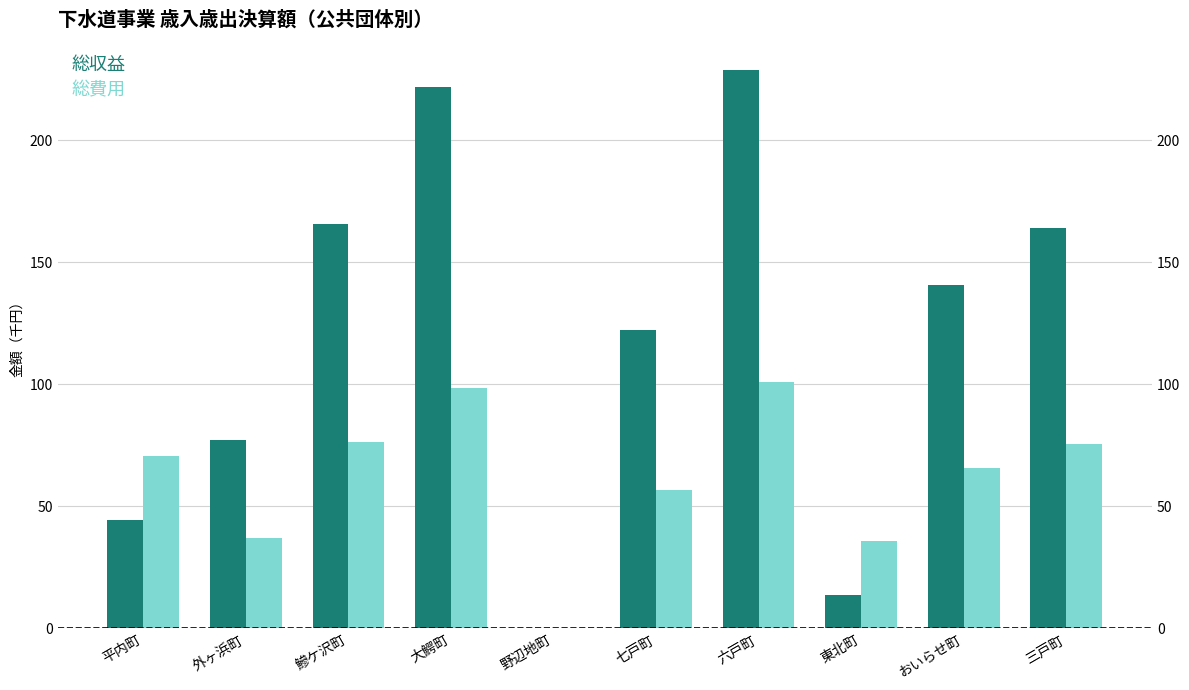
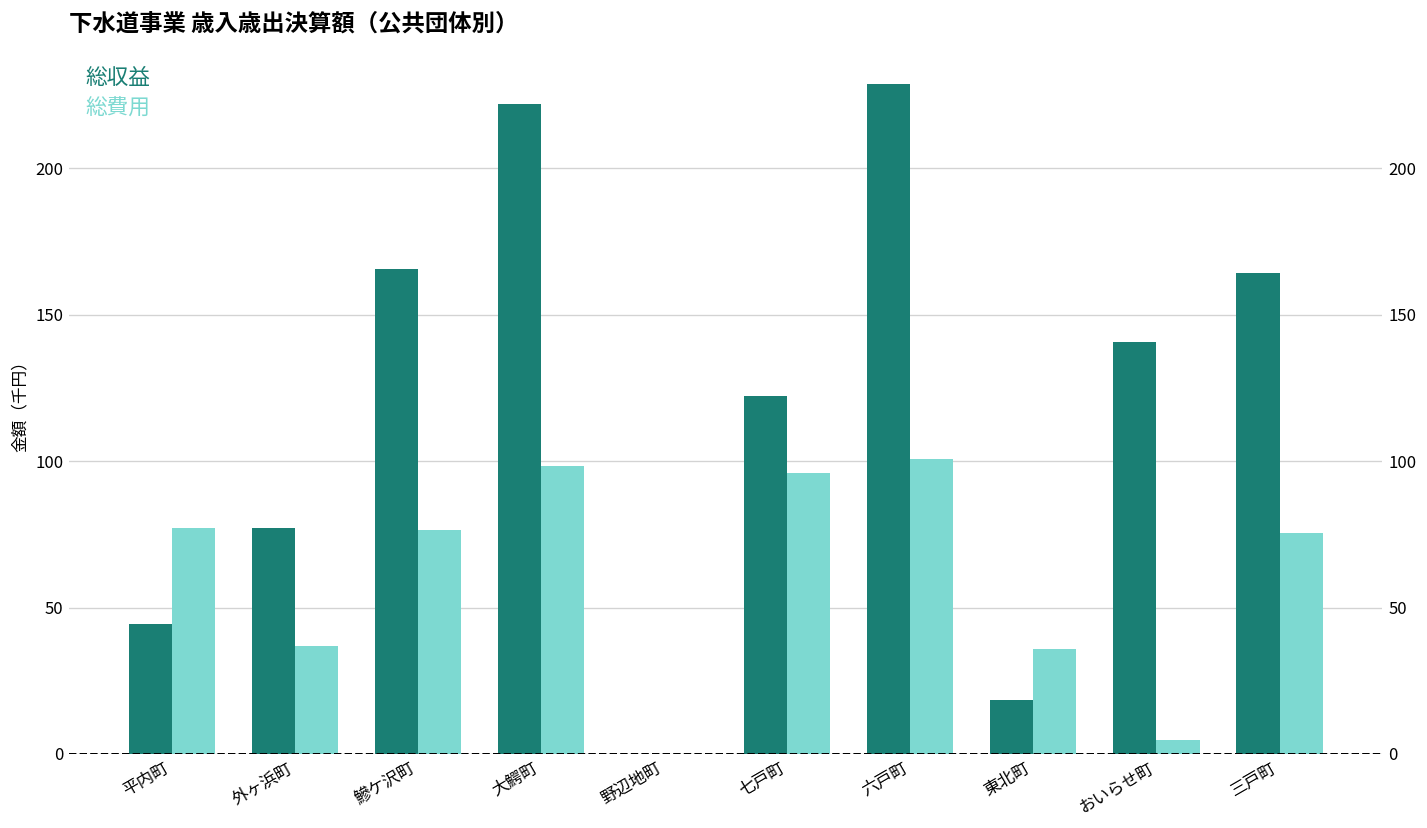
  {
    "総収益": {
      "平内町": 44,
      "外ヶ浜町": 77,
      "鰺ケ沢町": 166,
      "大鰐町": 222,
      "野辺地町": 0,
      "七戸町": 122,
      "六戸町": 229,
-     "東北町": 14,
+     "東北町": 19,
      "おいらせ町": 141,
      "三戸町": 164
    },
    "総費用": {
-     "平内町": 71,
+     "平内町": 77,
      "外ヶ浜町": 37,
      "鰺ケ沢町": 77,
      "大鰐町": 98,
      "野辺地町": 0,
-     "七戸町": 57,
+     "七戸町": 96,
      "六戸町": 101,
      "東北町": 36,
-     "おいらせ町": 66,
+     "おいらせ町": 5,
      "三戸町": 75
    }
  }
